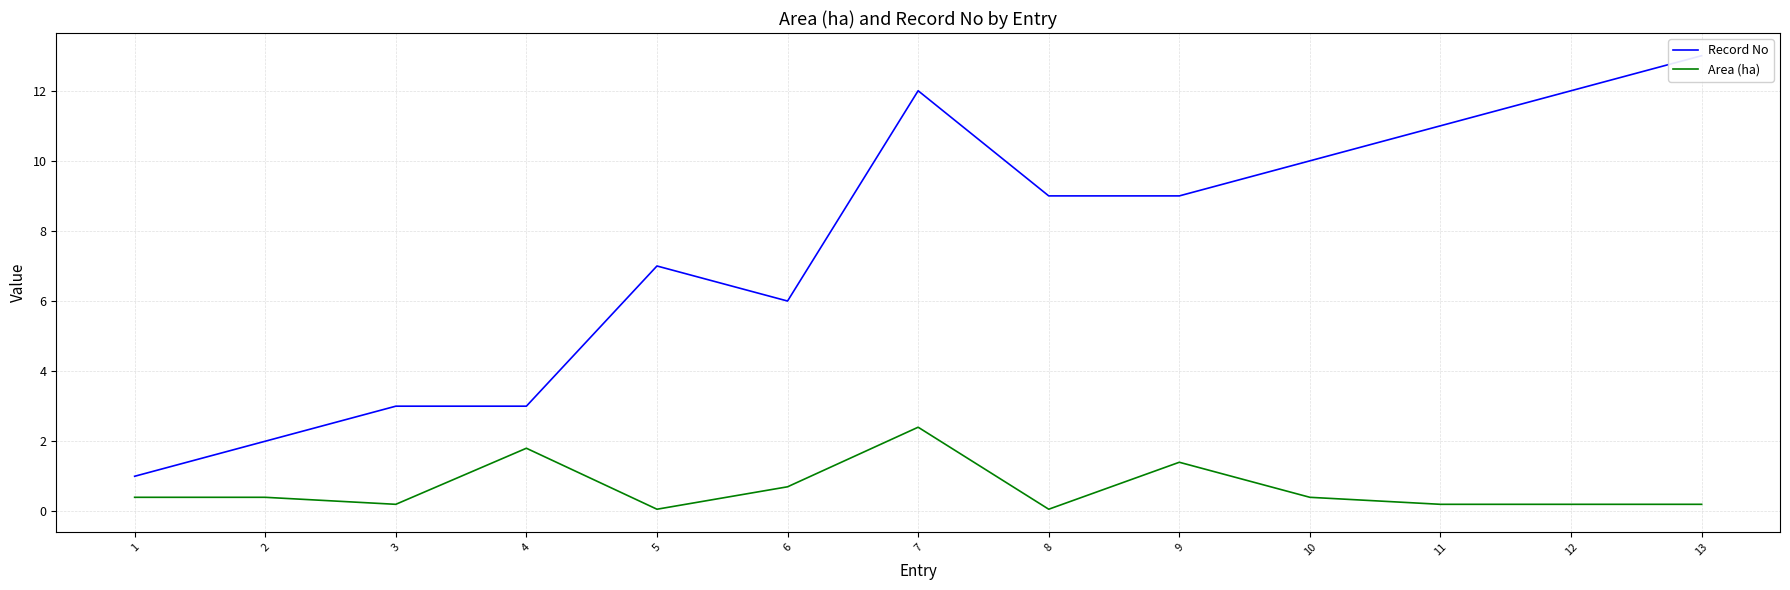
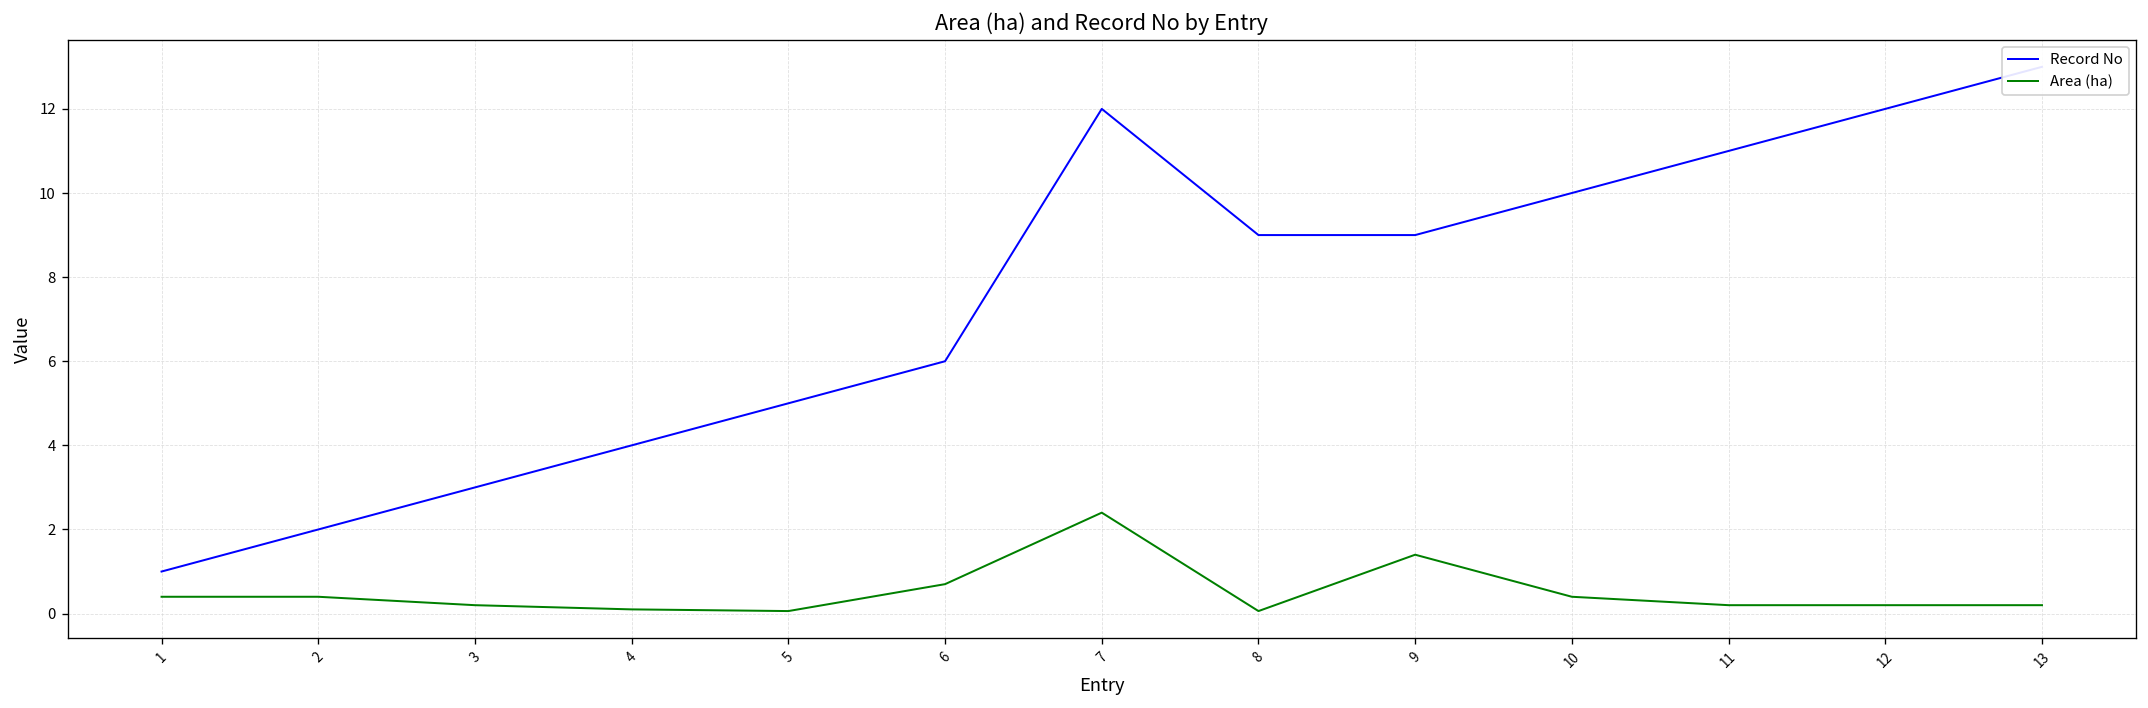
  {
    "Record No": {
      "1": 1,
      "2": 2,
      "3": 3,
-     "4": 3,
-     "5": 7,
+     "4": 4,
+     "5": 5,
      "6": 6,
      "7": 12,
      "8": 9,
      "9": 9,
      "10": 10,
      "11": 11,
      "12": 12
    },
    "Area (ha)": {
      "1": 0.4,
      "2": 0.4,
      "3": 0.2,
-     "4": 1.8,
+     "4": 0.1,
      "5": 0.1,
      "6": 0.7,
      "7": 2.4,
      "8": 0.1,
      "9": 1.4,
      "10": 0.4,
      "11": 0.2,
      "12": 0.2,
      "13": 0.2
    }
  }
